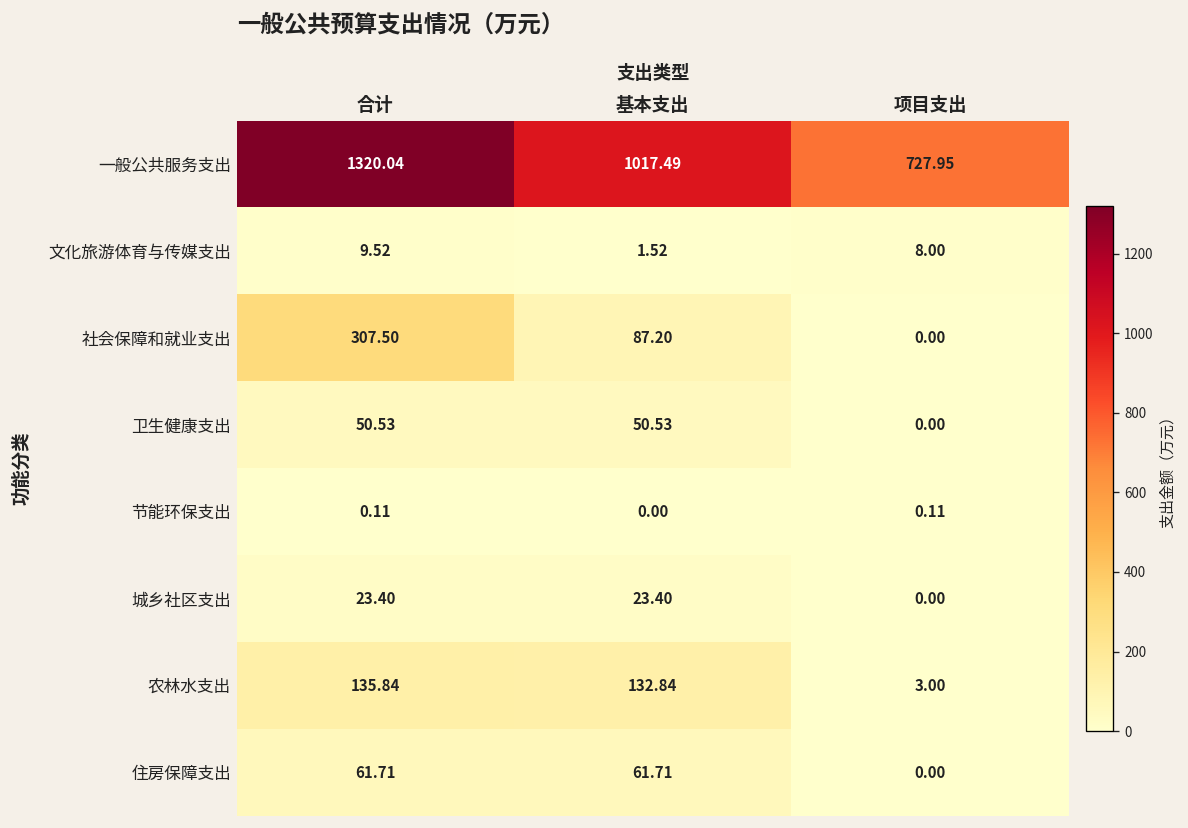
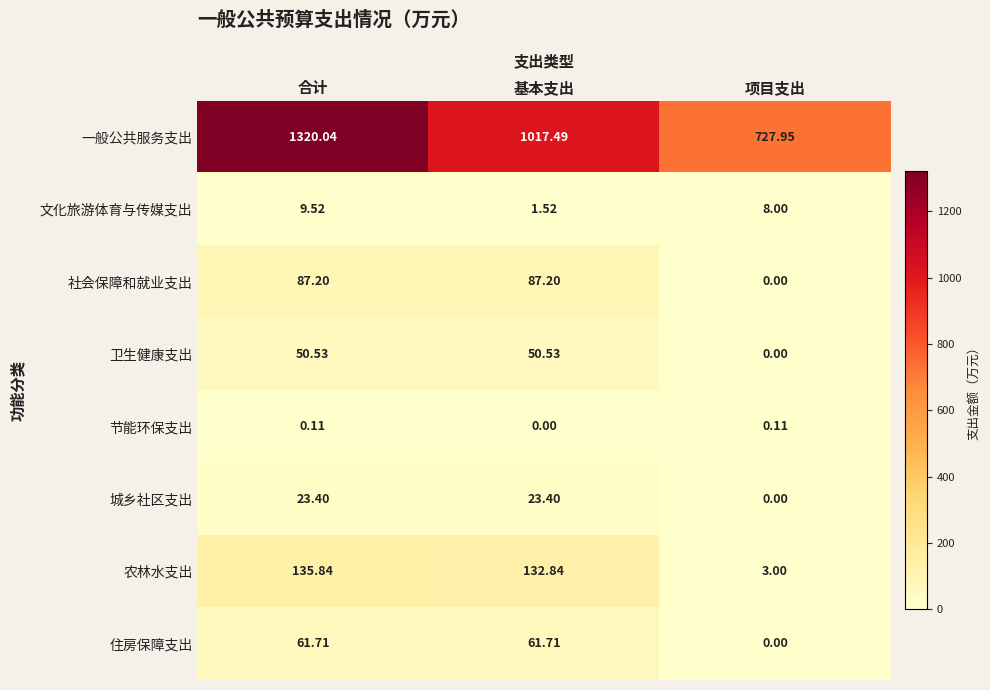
  {
    "一般公共服务支出": {
      "合计": 1320.04,
      "基本支出": 1017.49,
      "项目支出": 727.95
    },
    "文化旅游体育与传媒支出": {
      "合计": 9.52,
      "基本支出": 1.52,
      "项目支出": 8.00
    },
    "社会保障和就业支出": {
-     "合计": 307.50,
+     "合计": 87.20,
      "基本支出": 87.20,
      "项目支出": 0.00
    },
    "卫生健康支出": {
      "合计": 50.53,
      "基本支出": 50.53,
      "项目支出": 0.00
    },
    "节能环保支出": {
      "合计": 0.11,
      "基本支出": 0.00,
      "项目支出": 0.11
    },
    "城乡社区支出": {
      "合计": 23.40,
      "基本支出": 23.40,
      "项目支出": 0.00
    },
    "农林水支出": {
      "合计": 135.84,
      "基本支出": 132.84,
      "项目支出": 3.00
    },
    "住房保障支出": {
      "合计": 61.71,
      "基本支出": 61.71,
      "项目支出": 0.00
    }
  }
